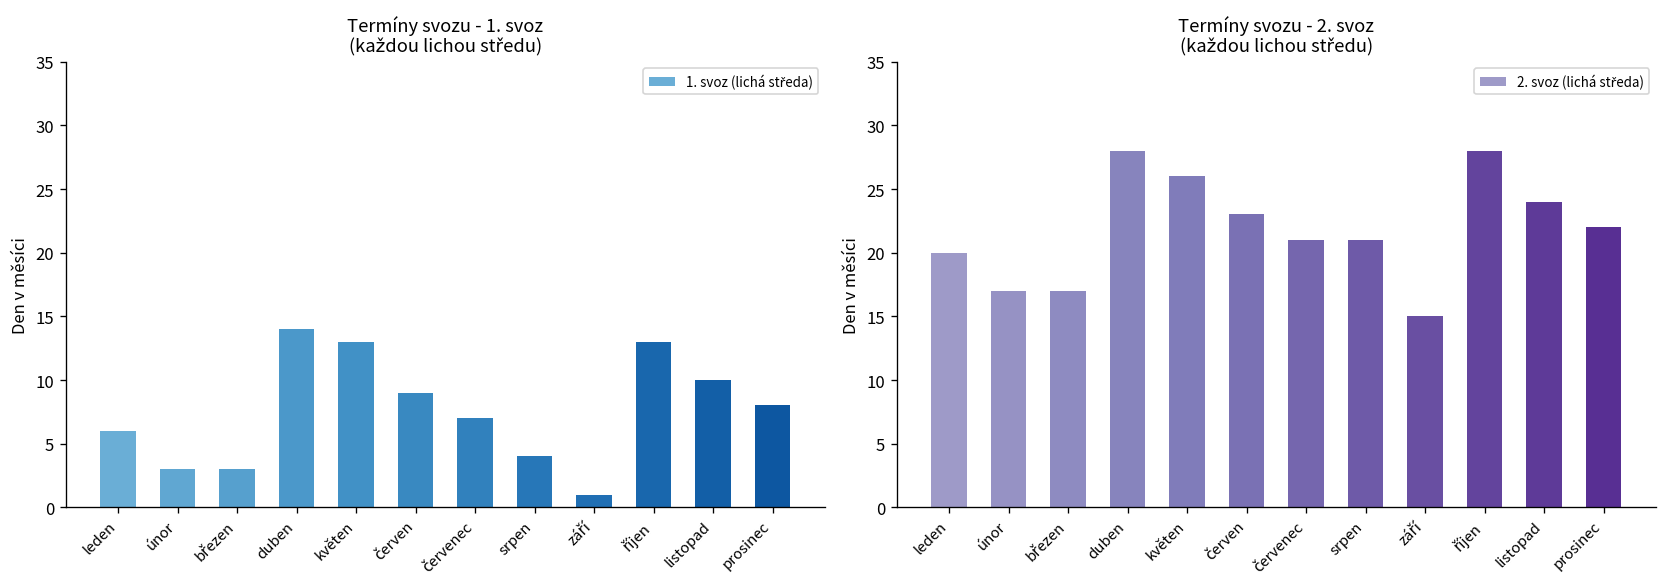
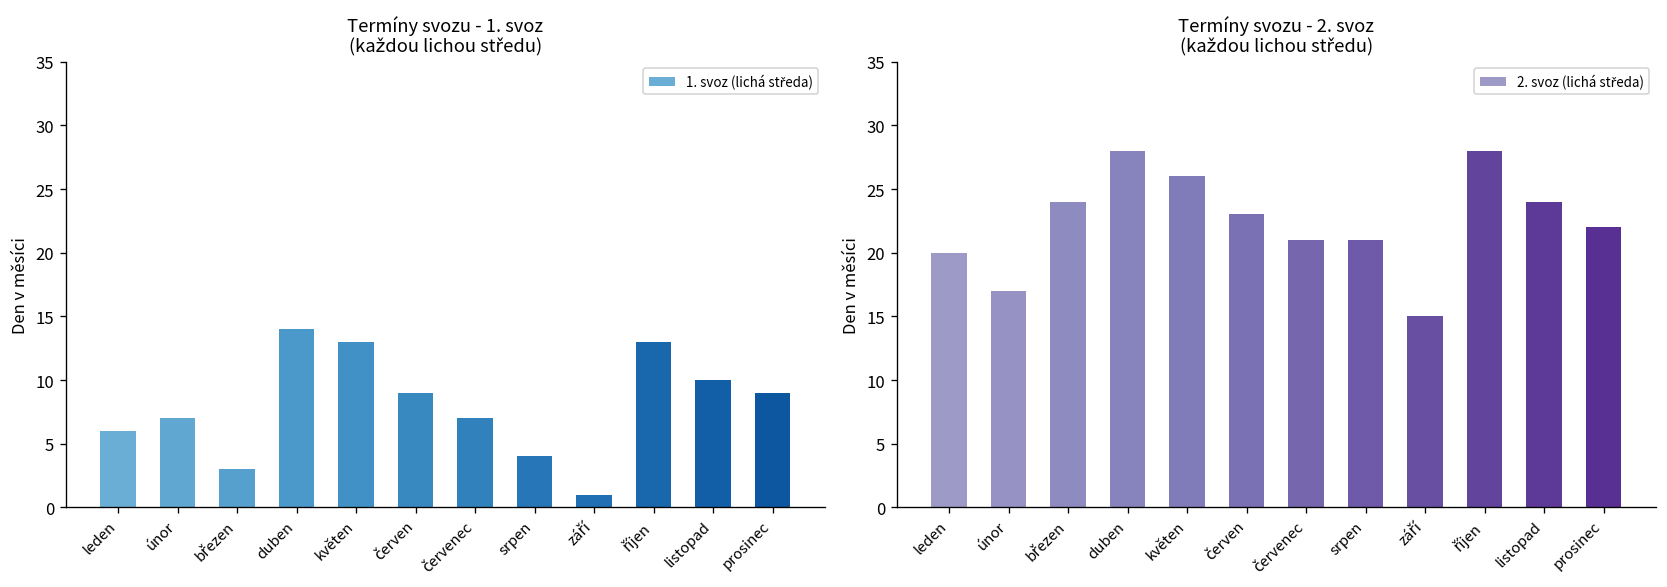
  {
    "Termíny svozu - 1. svoz (každou lichou středu)": {
      "leden": 6,
-     "únor": 3,
+     "únor": 7,
      "březen": 3,
      "duben": 14,
      "květen": 13,
      "červen": 9,
      "červenec": 7,
      "srpen": 4,
      "září": 1,
      "říjen": 13,
      "listopad": 10,
-     "prosinec": 8
+     "prosinec": 9
    },
    "Termíny svozu - 2. svoz (každou lichou středu)": {
      "leden": 20,
      "únor": 17,
-     "březen": 17,
+     "březen": 24,
      "duben": 28,
      "květen": 26,
      "červen": 23,
      "červenec": 21,
      "srpen": 21,
      "září": 15,
      "říjen": 28,
      "listopad": 24,
      "prosinec": 22
    }
  }
